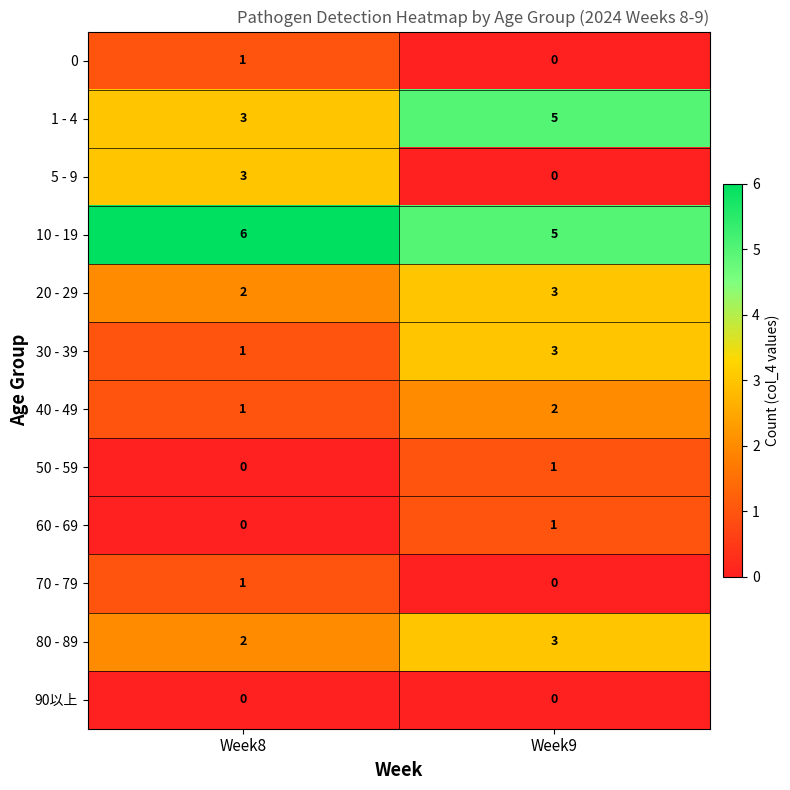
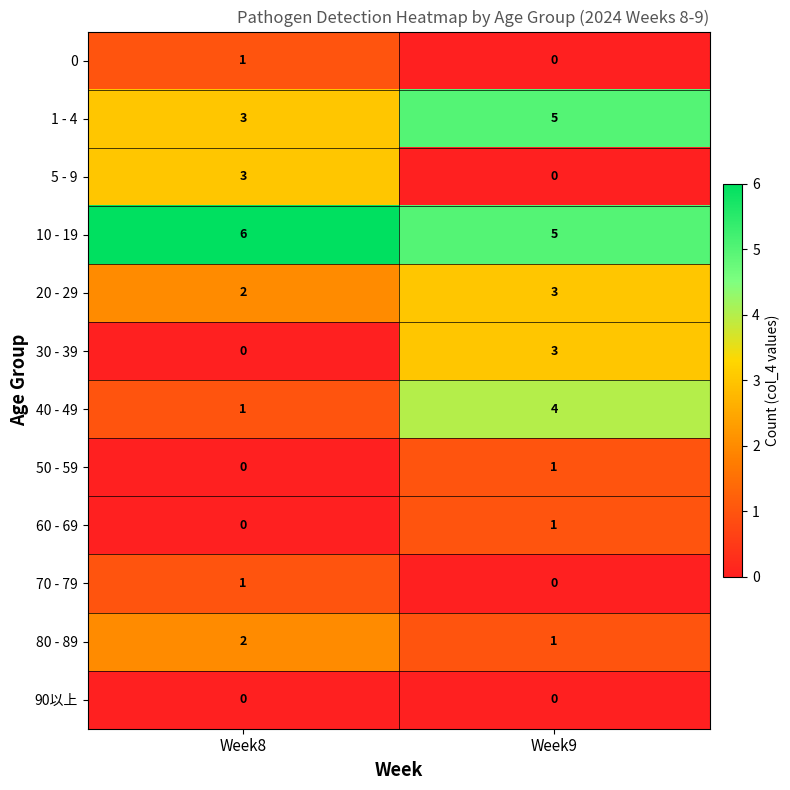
  {
    "0": {
      "Week8": 1,
      "Week9": 0
    },
    "1 - 4": {
      "Week8": 3,
      "Week9": 5
    },
    "5 - 9": {
      "Week8": 3,
      "Week9": 0
    },
    "10 - 19": {
      "Week8": 6,
      "Week9": 5
    },
    "20 - 29": {
      "Week8": 2,
      "Week9": 3
    },
    "30 - 39": {
-     "Week8": 1,
+     "Week8": 0,
      "Week9": 3
    },
    "40 - 49": {
      "Week8": 1,
-     "Week9": 2
+     "Week9": 4
    },
    "50 - 59": {
      "Week8": 0,
      "Week9": 1
    },
    "60 - 69": {
      "Week8": 0,
      "Week9": 1
    },
    "70 - 79": {
      "Week8": 1,
      "Week9": 0
    },
    "80 - 89": {
      "Week8": 2,
-     "Week9": 3
+     "Week9": 1
    },
    "90以上": {
      "Week8": 0,
      "Week9": 0
    }
  }
